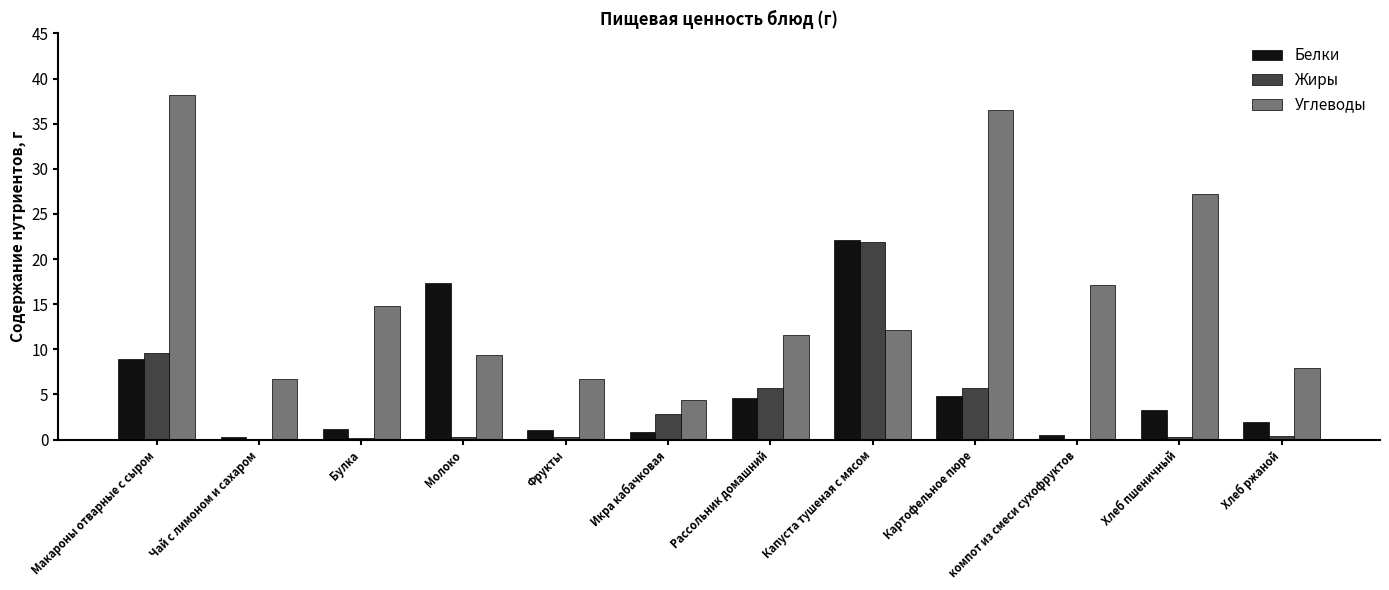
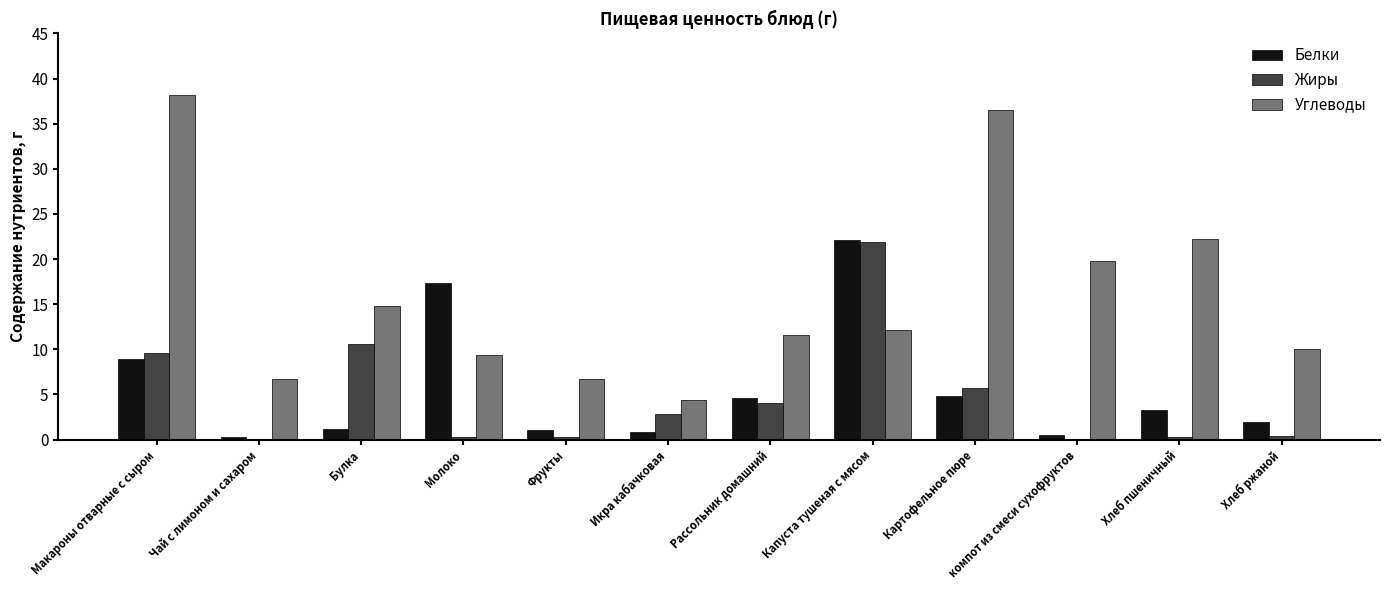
  {
    "Белки": {
      "Макароны отварные с сыром": 9,
      "Чай с лимоном и сахаром": 0,
      "Булка": 1,
      "Молоко": 17,
      "Фрукты": 1,
      "Икра кабачковая": 1,
      "Рассольник домашний": 5,
      "Капуста тушеная с мясом": 22,
      "Картофельное пюре": 5,
      "компот из смеси сухофруктов": 1,
      "Хлеб пшеничный": 3,
      "Хлеб ржаной": 2
    },
    "Жиры": {
      "Макароны отварные с сыром": 10,
      "Чай с лимоном и сахаром": 0,
-     "Булка": 0,
+     "Булка": 11,
      "Молоко": 0,
      "Фрукты": 0,
      "Икра кабачковая": 3,
-     "Рассольник домашний": 6,
+     "Рассольник домашний": 4,
      "Капуста тушеная с мясом": 22,
      "Картофельное пюре": 6,
      "компот из смеси сухофруктов": 0,
      "Хлеб пшеничный": 0,
      "Хлеб ржаной": 0
    },
    "Углеводы": {
      "Макароны отварные с сыром": 38,
      "Чай с лимоном и сахаром": 7,
      "Булка": 15,
      "Молоко": 9,
      "Фрукты": 7,
      "Икра кабачковая": 4,
      "Рассольник домашний": 12,
      "Капуста тушеная с мясом": 12,
      "Картофельное пюре": 37,
-     "компот из смеси сухофруктов": 17,
-     "Хлеб пшеничный": 27,
-     "Хлеб ржаной": 8
+     "компот из смеси сухофруктов": 20,
+     "Хлеб пшеничный": 22,
+     "Хлеб ржаной": 10
    }
  }
